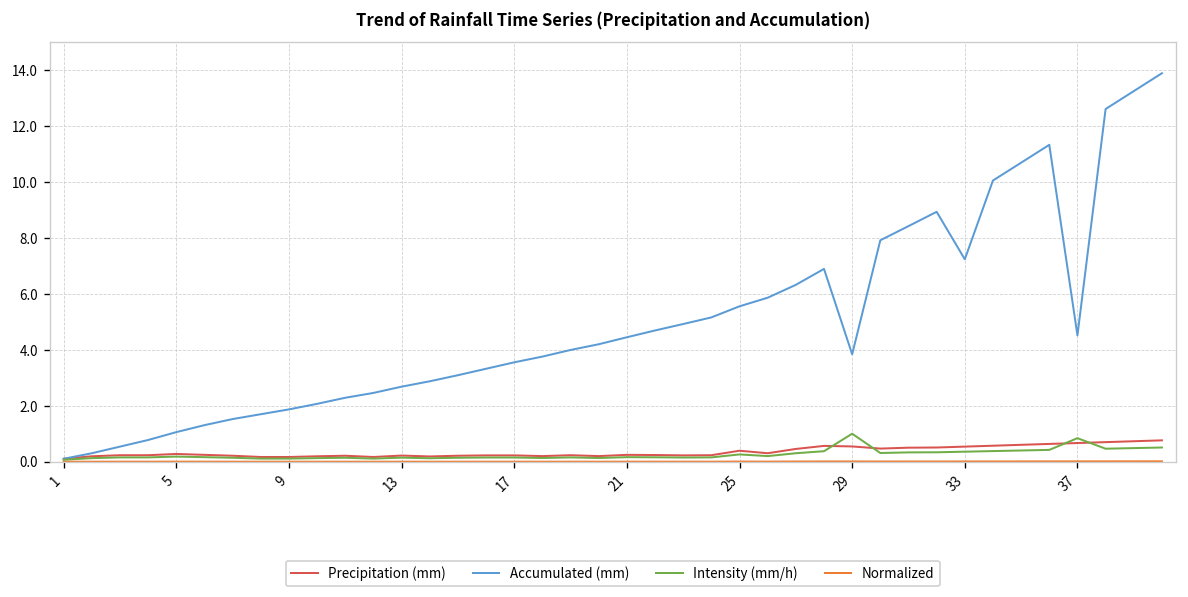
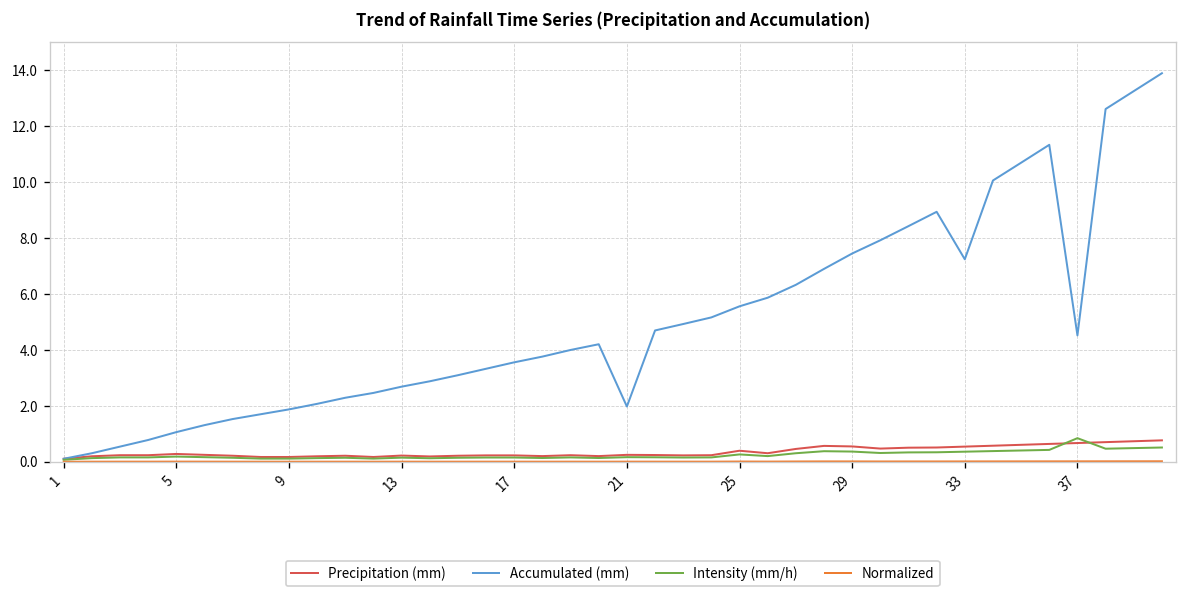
  {
    "Accumulated (mm)": {
      "5": 1.1,
      "9": 1.9,
      "13": 2.7,
      "17": 3.6,
-     "21": 4.5,
+     "21": 2.0,
      "25": 5.6,
-     "29": 3.8,
+     "29": 7.5,
      "33": 7.2,
      "37": 4.5
    },
    "Intensity (mm/h)": {
      "25": 0.3,
-     "29": 1.0,
+     "29": 0.4,
      "33": 0.4,
      "37": 0.8
    }
  }
